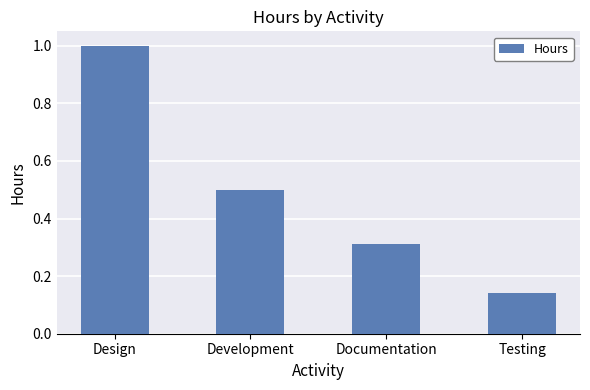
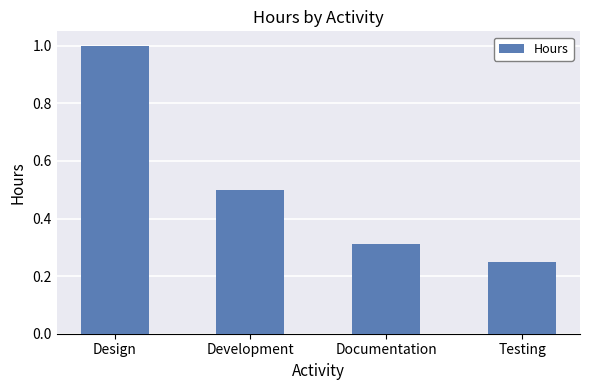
  {
    "Design": 1.00,
    "Development": 0.50,
    "Documentation": 0.31,
-   "Testing": 0.14
+   "Testing": 0.25
  }
